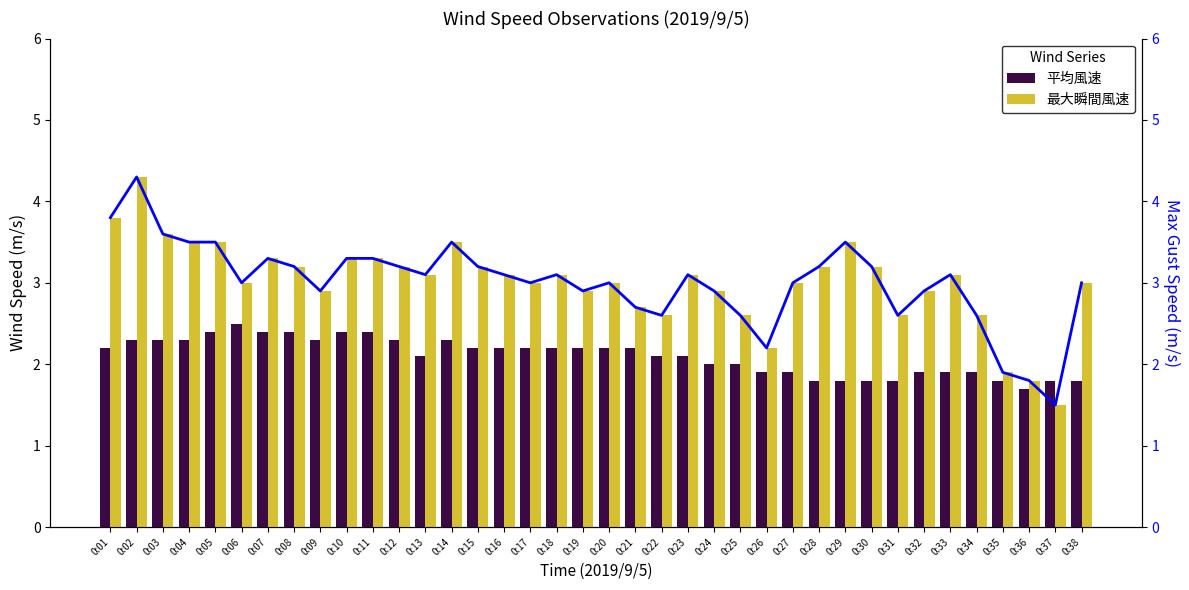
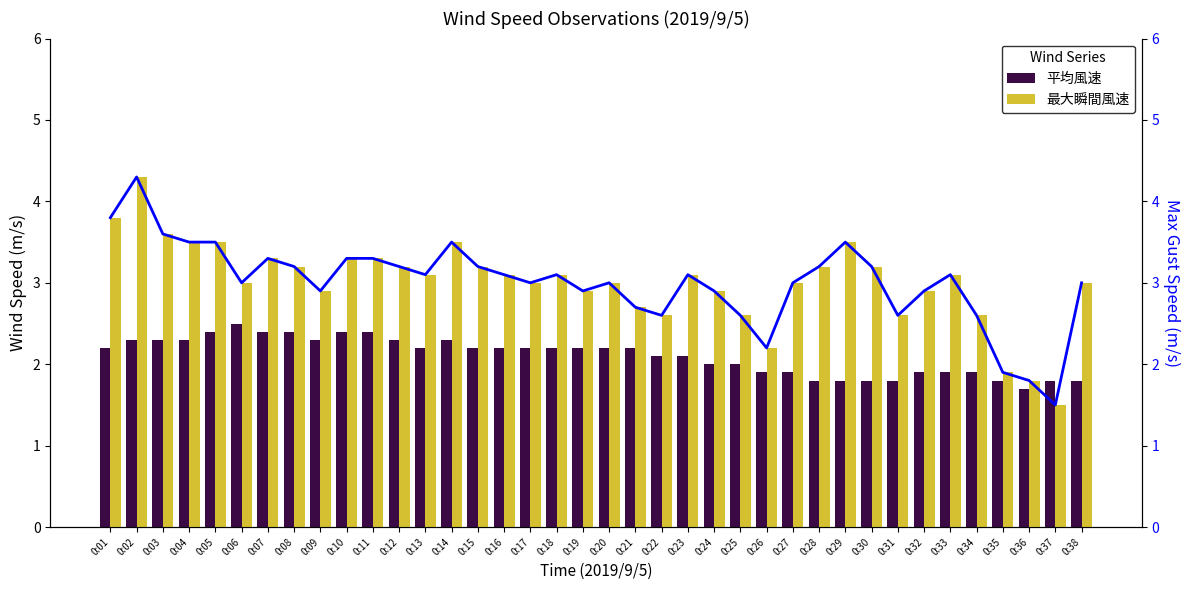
  {
    "平均風速": {
      "0:01": 2.2,
      "0:02": 2.3,
      "0:03": 2.3,
      "0:04": 2.3,
      "0:05": 2.4,
      "0:06": 2.5,
      "0:07": 2.4,
      "0:08": 2.4,
      "0:09": 2.3,
      "0:10": 2.4,
      "0:11": 2.4,
      "0:12": 2.3,
-     "0:13": 2.1,
+     "0:13": 2.2,
      "0:14": 2.3,
      "0:15": 2.2,
      "0:16": 2.2,
      "0:17": 2.2,
      "0:18": 2.2,
      "0:19": 2.2,
      "0:20": 2.2,
      "0:21": 2.2,
      "0:22": 2.1,
      "0:23": 2.1,
      "0:24": 2.0,
      "0:25": 2.0,
      "0:26": 1.9,
      "0:27": 1.9,
      "0:28": 1.8,
      "0:29": 1.8,
      "0:30": 1.8,
      "0:31": 1.8,
      "0:32": 1.9,
      "0:33": 1.9,
      "0:34": 1.9,
      "0:35": 1.8,
      "0:36": 1.7,
      "0:37": 1.8,
      "0:38": 1.8
    },
    "最大瞬間風速": {
      "0:01": 3.8,
      "0:02": 4.3,
      "0:03": 3.6,
      "0:04": 3.5,
      "0:05": 3.5,
      "0:06": 3.0,
      "0:07": 3.3,
      "0:08": 3.2,
      "0:09": 2.9,
      "0:10": 3.3,
      "0:11": 3.3,
      "0:12": 3.2,
      "0:13": 3.1,
      "0:14": 3.5,
      "0:15": 3.2,
      "0:16": 3.1,
      "0:17": 3.0,
      "0:18": 3.1,
      "0:19": 2.9,
      "0:20": 3.0,
      "0:21": 2.7,
      "0:22": 2.6,
      "0:23": 3.1,
      "0:24": 2.9,
      "0:25": 2.6,
      "0:26": 2.2,
      "0:27": 3.0,
      "0:28": 3.2,
      "0:29": 3.5,
      "0:30": 3.2,
      "0:31": 2.6,
      "0:32": 2.9,
      "0:33": 3.1,
      "0:34": 2.6,
      "0:35": 1.9,
      "0:36": 1.8,
      "0:37": 1.5,
      "0:38": 3.0
    }
  }
